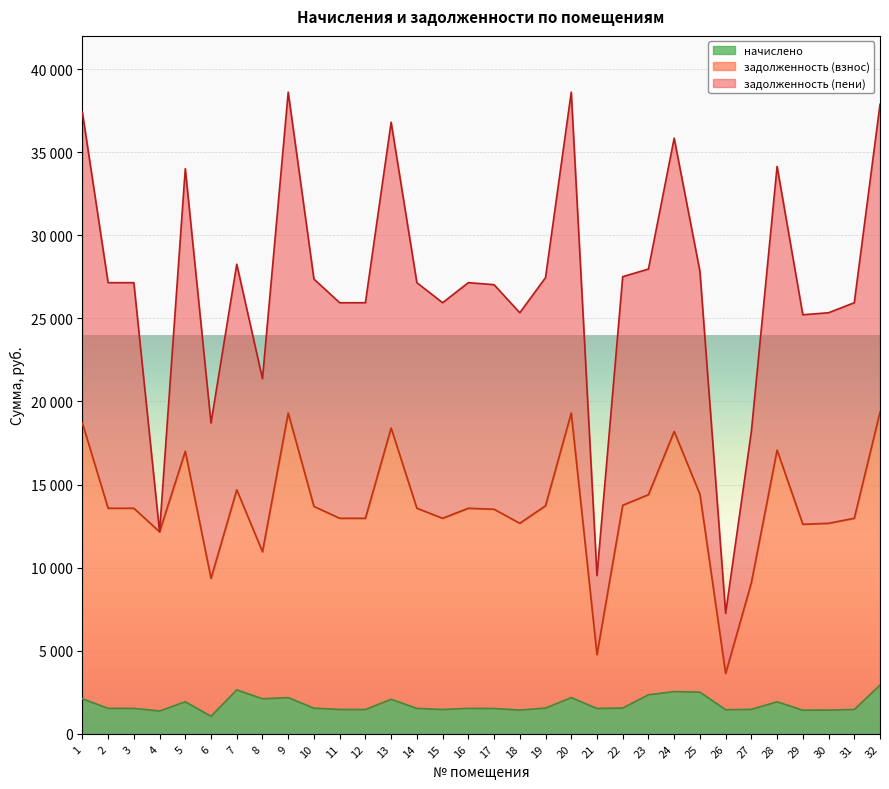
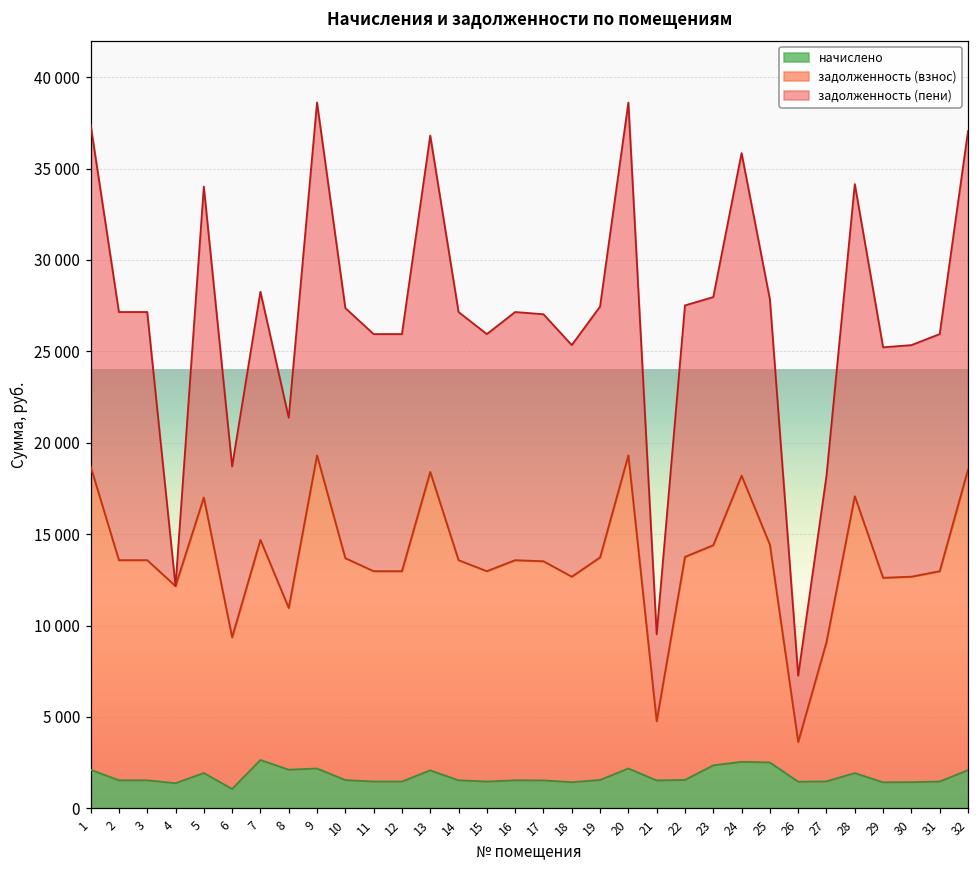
  {
    "начислено": {
      "1": 2100,
      "2": 1500,
      "3": 1500,
      "4": 1400,
      "5": 1900,
      "6": 1100,
      "7": 2600,
      "8": 2100,
      "9": 2200,
      "10": 1500,
      "11": 1500,
      "12": 1500,
      "13": 2100,
      "14": 1500,
      "15": 1500,
      "16": 1500,
      "17": 1500,
      "18": 1400,
      "19": 1500,
      "20": 2200,
      "21": 1500,
      "22": 1600,
      "23": 2300,
      "24": 2500,
      "25": 2500,
      "26": 1500,
      "27": 1500,
      "28": 1900,
      "29": 1400,
      "30": 1400,
      "31": 1500,
-     "32": 2900
+     "32": 2100
    }
  }
